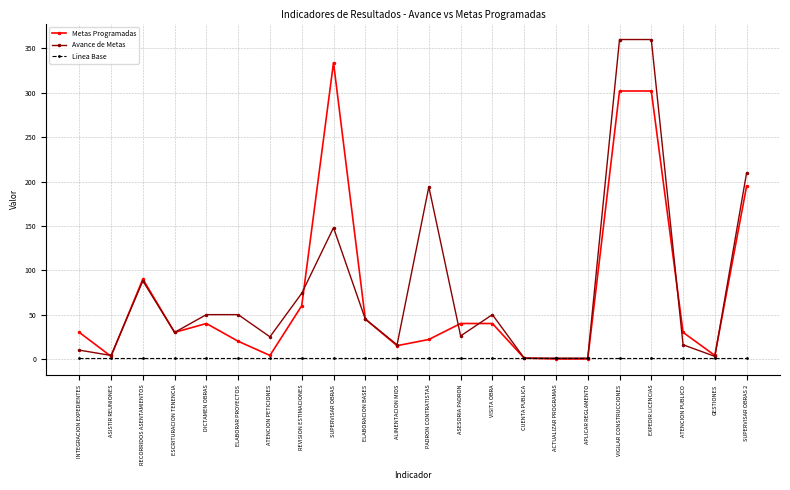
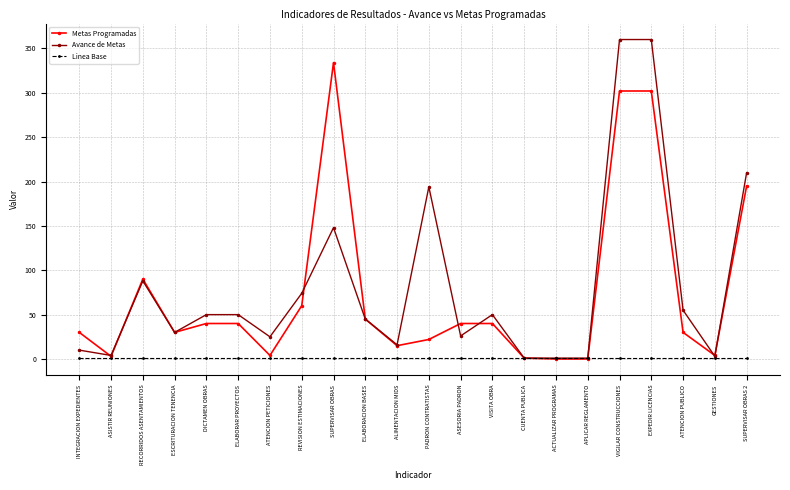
  {
    "Metas Programadas": {
      "INTEGRACION EXPEDIENTES": 30,
      "DICTAMEN OBRAS": 40,
-     "ELABORAR PROYECTOS": 20,
+     "ELABORAR PROYECTOS": 40,
      "ATENCION PETICIONES": 0,
      "REVISION ESTIMACIONES": 60,
      "SUPERVISAR OBRAS": 330,
      "PADRON CONTRATISTAS": 20,
      "ASESORIA PADRON": 40,
      "VISITA OBRA": 40,
      "VIGILAR CONSTRUCCIONES": 300,
      "EXPEDIR LICENCIAS": 300,
      "ATENCION PUBLICO": 30,
      "SUPERVISAR OBRAS 2": 200
    },
    "Avance de Metas": {
      "INTEGRACION EXPEDIENTES": 10,
      "DICTAMEN OBRAS": 50,
      "ELABORAR PROYECTOS": 50,
      "ATENCION PETICIONES": 30,
      "REVISION ESTIMACIONES": 70,
      "SUPERVISAR OBRAS": 150,
      "PADRON CONTRATISTAS": 190,
      "ASESORIA PADRON": 30,
      "VISITA OBRA": 50,
      "VIGILAR CONSTRUCCIONES": 360,
      "EXPEDIR LICENCIAS": 360,
-     "ATENCION PUBLICO": 20,
+     "ATENCION PUBLICO": 60,
      "SUPERVISAR OBRAS 2": 210
    },
    "Linea Base": {
      "INTEGRACION EXPEDIENTES": 0,
      "RECORRIDOS ASENTAMIENTOS": 0,
      "ESCRITURACION TENENCIA": 0,
      "DICTAMEN OBRAS": 0,
      "ELABORAR PROYECTOS": 0,
      "ATENCION PETICIONES": 0,
      "REVISION ESTIMACIONES": 0,
      "SUPERVISAR OBRAS": 0,
      "ELABORACION BASES": 0,
      "ALIMENTACION MIDS": 0,
      "PADRON CONTRATISTAS": 0,
      "ASESORIA PADRON": 0,
      "VISITA OBRA": 0,
      "VIGILAR CONSTRUCCIONES": 0,
      "EXPEDIR LICENCIAS": 0,
      "ATENCION PUBLICO": 0,
      "SUPERVISAR OBRAS 2": 0
    }
  }
